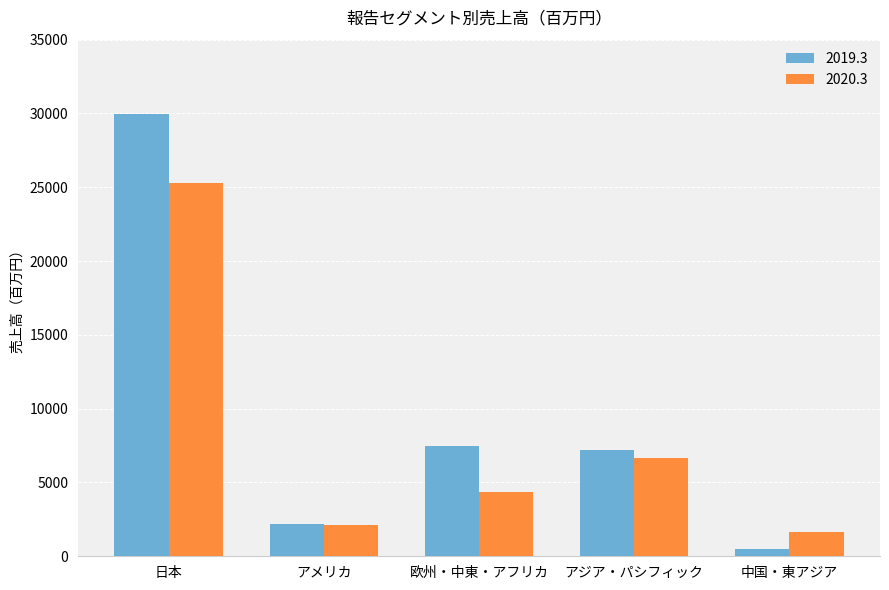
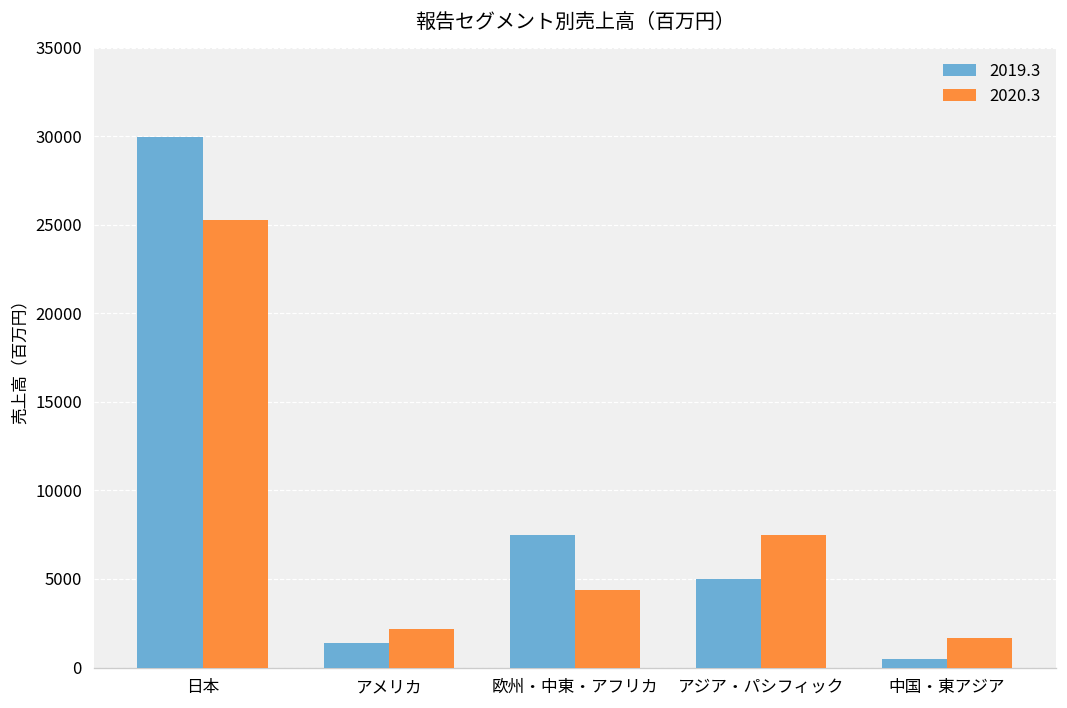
  {
    "2019.3": {
      "日本": 30000,
-     "アメリカ": 2200,
+     "アメリカ": 1400,
      "欧州・中東・アフリカ": 7500,
-     "アジア・パシフィック": 7200,
+     "アジア・パシフィック": 5000,
      "中国・東アジア": 500
    },
    "2020.3": {
      "日本": 25300,
      "アメリカ": 2100,
      "欧州・中東・アフリカ": 4400,
-     "アジア・パシフィック": 6700,
+     "アジア・パシフィック": 7500,
      "中国・東アジア": 1700
    }
  }
